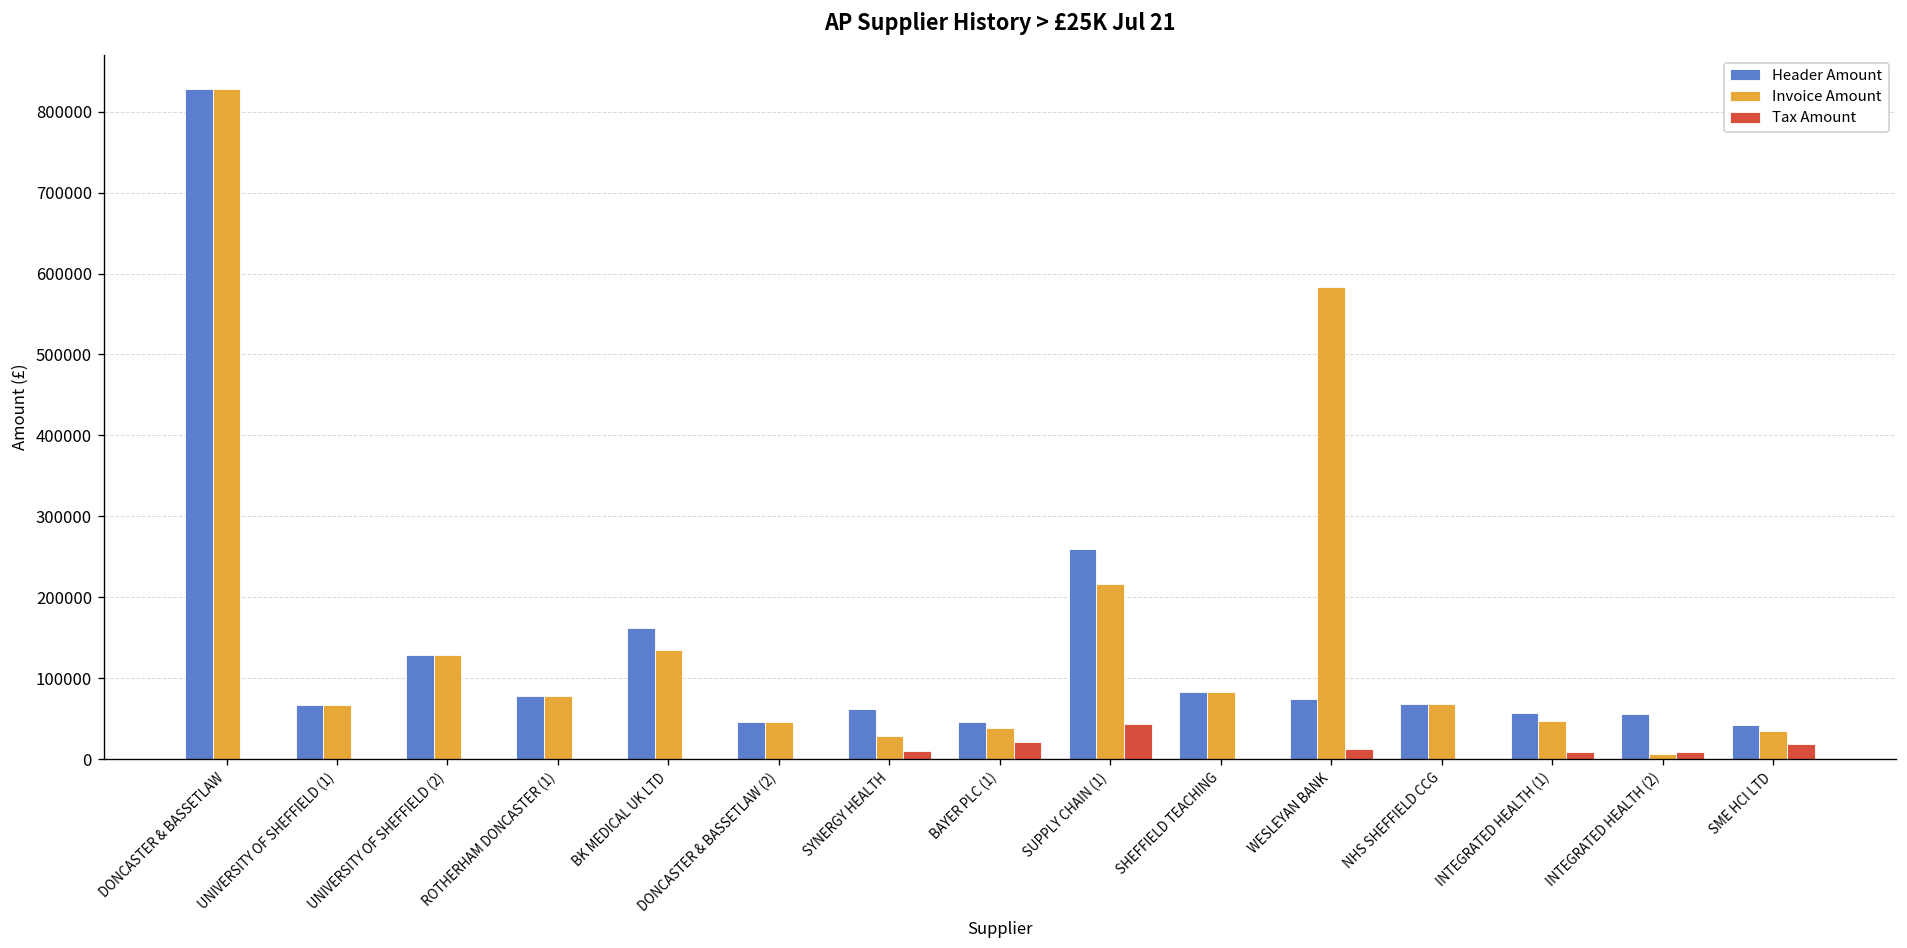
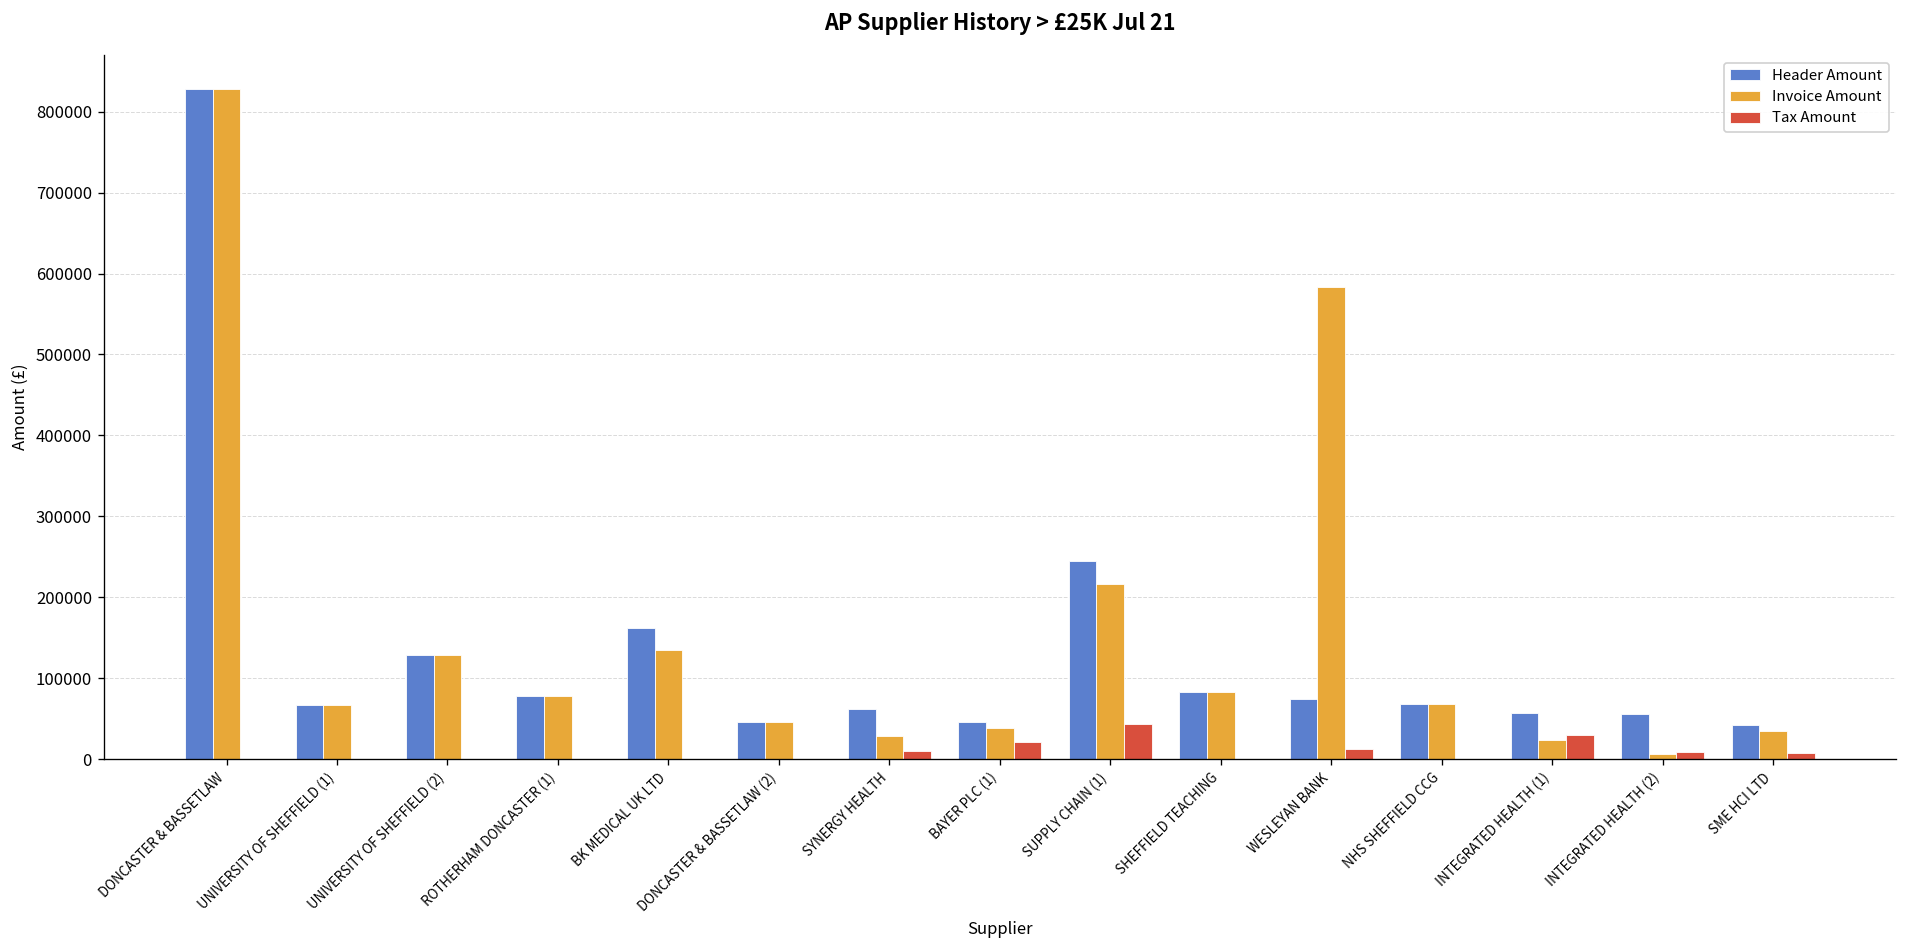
  {
    "Header Amount": {
      "DONCASTER & BASSETLAW": 830000,
      "UNIVERSITY OF SHEFFIELD (1)": 70000,
      "UNIVERSITY OF SHEFFIELD (2)": 130000,
      "ROTHERHAM DONCASTER (1)": 80000,
      "BK MEDICAL UK LTD": 160000,
      "DONCASTER & BASSETLAW (2)": 50000,
      "SYNERGY HEALTH": 60000,
      "BAYER PLC (1)": 50000,
-     "SUPPLY CHAIN (1)": 260000,
+     "SUPPLY CHAIN (1)": 240000,
      "SHEFFIELD TEACHING": 80000,
      "WESLEYAN BANK": 70000,
      "NHS SHEFFIELD CCG": 70000,
      "INTEGRATED HEALTH (1)": 60000,
      "INTEGRATED HEALTH (2)": 60000,
      "SME HCI LTD": 40000
    },
    "Invoice Amount": {
      "DONCASTER & BASSETLAW": 830000,
      "UNIVERSITY OF SHEFFIELD (1)": 70000,
      "UNIVERSITY OF SHEFFIELD (2)": 130000,
      "ROTHERHAM DONCASTER (1)": 80000,
      "BK MEDICAL UK LTD": 130000,
      "DONCASTER & BASSETLAW (2)": 50000,
      "SYNERGY HEALTH": 30000,
      "BAYER PLC (1)": 40000,
      "SUPPLY CHAIN (1)": 220000,
      "SHEFFIELD TEACHING": 80000,
      "WESLEYAN BANK": 580000,
      "NHS SHEFFIELD CCG": 70000,
-     "INTEGRATED HEALTH (1)": 50000,
+     "INTEGRATED HEALTH (1)": 20000,
      "INTEGRATED HEALTH (2)": 10000,
      "SME HCI LTD": 40000
    },
    "Tax Amount": {
      "DONCASTER & BASSETLAW": 0,
      "UNIVERSITY OF SHEFFIELD (1)": 0,
      "UNIVERSITY OF SHEFFIELD (2)": 0,
      "ROTHERHAM DONCASTER (1)": 0,
      "BK MEDICAL UK LTD": 0,
      "DONCASTER & BASSETLAW (2)": 0,
      "SYNERGY HEALTH": 10000,
      "BAYER PLC (1)": 20000,
      "SUPPLY CHAIN (1)": 40000,
      "SHEFFIELD TEACHING": 0,
      "WESLEYAN BANK": 10000,
      "NHS SHEFFIELD CCG": 0,
-     "INTEGRATED HEALTH (1)": 10000,
+     "INTEGRATED HEALTH (1)": 30000,
      "INTEGRATED HEALTH (2)": 10000,
-     "SME HCI LTD": 20000
+     "SME HCI LTD": 10000
    }
  }
